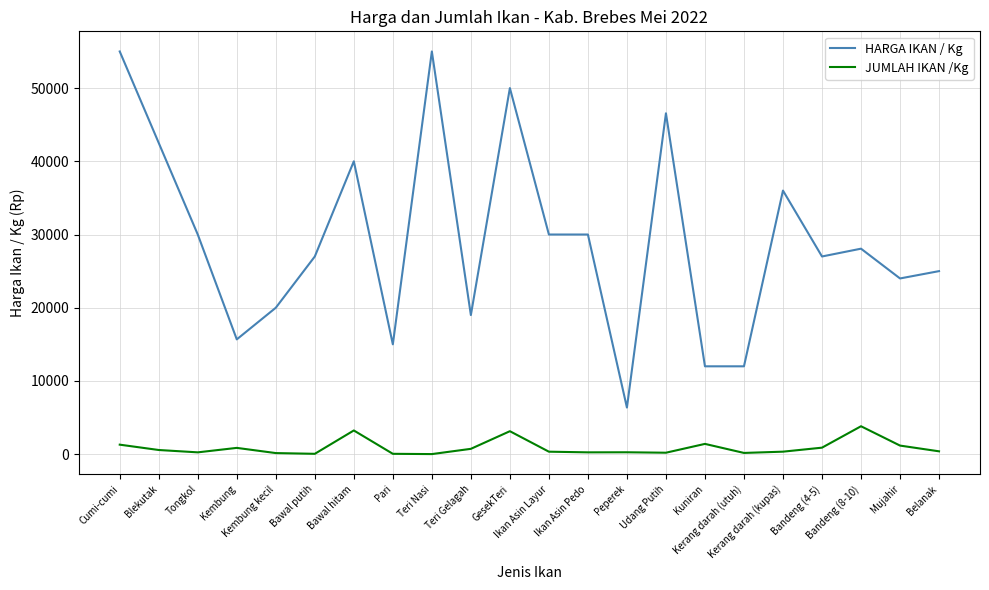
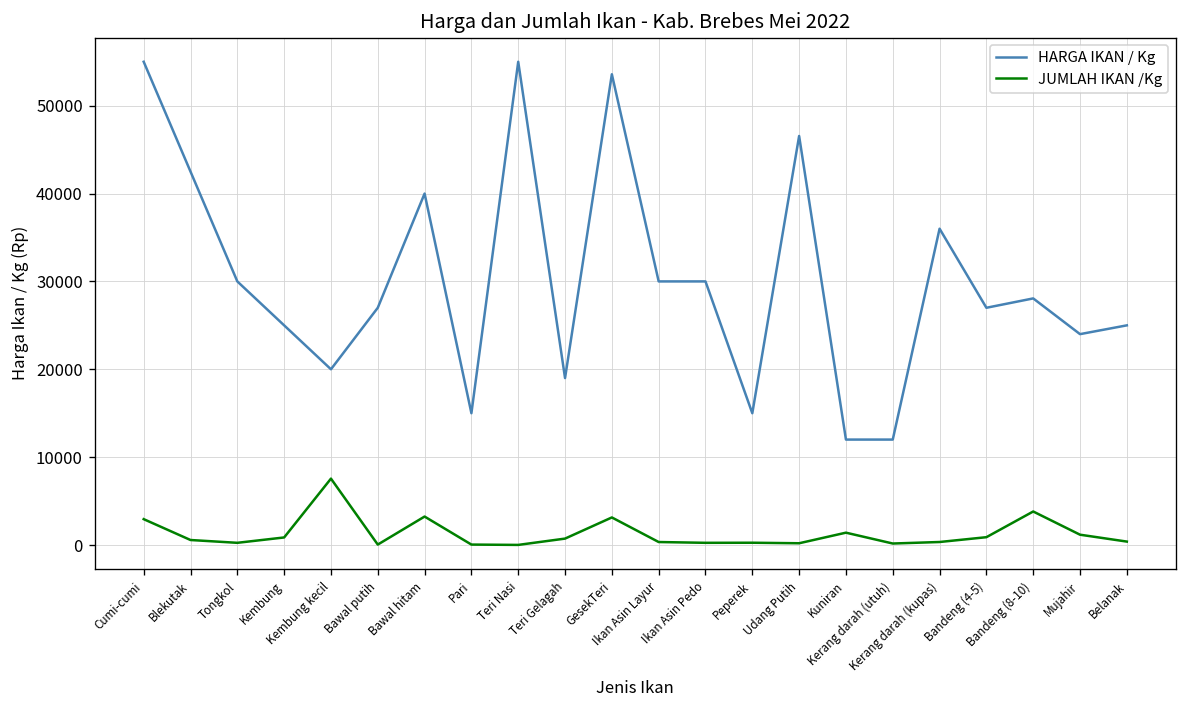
  {
    "HARGA IKAN / Kg": {
      "Cumi-cumi": 55000,
      "Blekutak": 43000,
      "Tongkol": 30000,
-     "Kembung": 16000,
+     "Kembung": 25000,
      "Kembung kecil": 20000,
      "Bawal putih": 27000,
      "Bawal hitam": 40000,
      "Pari": 15000,
      "Teri Nasi": 55000,
      "Teri Gelagah": 19000,
-     "GesekTeri": 50000,
+     "GesekTeri": 54000,
      "Ikan Asin Layur": 30000,
      "Ikan Asin Pedo": 30000,
-     "Peperek": 6000,
+     "Peperek": 15000,
      "Udang Putih": 47000,
      "Kuniran": 12000,
      "Kerang darah (utuh)": 12000,
      "Kerang darah (kupas)": 36000,
      "Bandeng (4-5)": 27000,
      "Bandeng (8-10)": 28000,
      "Mujahir": 24000,
      "Belanak": 25000
    },
    "JUMLAH IKAN /Kg": {
-     "Cumi-cumi": 1000,
+     "Cumi-cumi": 3000,
      "Blekutak": 1000,
      "Tongkol": 0,
      "Kembung": 1000,
-     "Kembung kecil": 0,
+     "Kembung kecil": 8000,
      "Bawal putih": 0,
      "Bawal hitam": 3000,
      "Pari": 0,
      "Teri Nasi": 0,
      "Teri Gelagah": 1000,
      "GesekTeri": 3000,
      "Ikan Asin Layur": 0,
      "Ikan Asin Pedo": 0,
      "Peperek": 0,
      "Udang Putih": 0,
      "Kuniran": 1000,
      "Kerang darah (utuh)": 0,
      "Kerang darah (kupas)": 0,
      "Bandeng (4-5)": 1000,
      "Bandeng (8-10)": 4000,
      "Mujahir": 1000,
      "Belanak": 0
    }
  }
